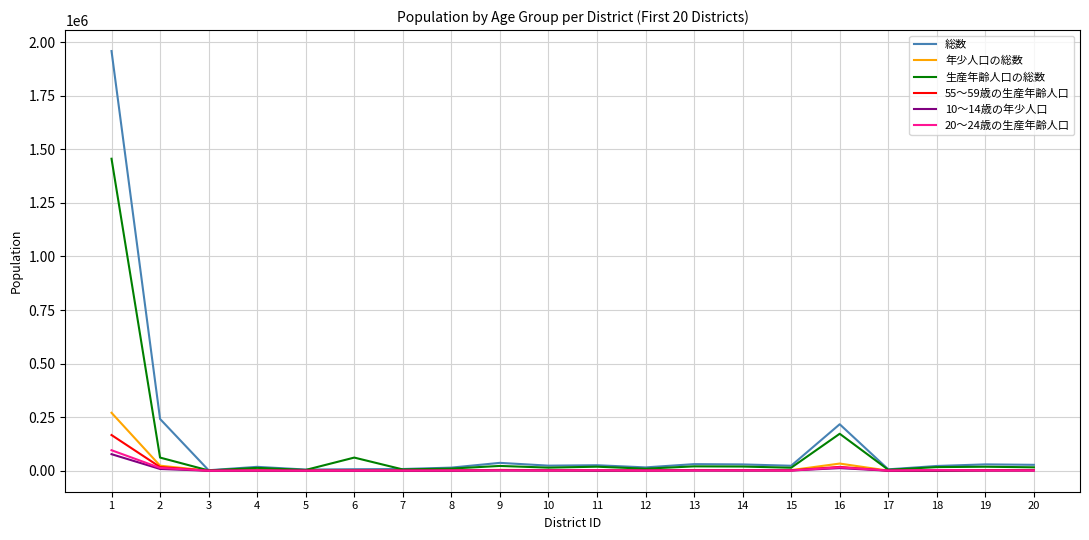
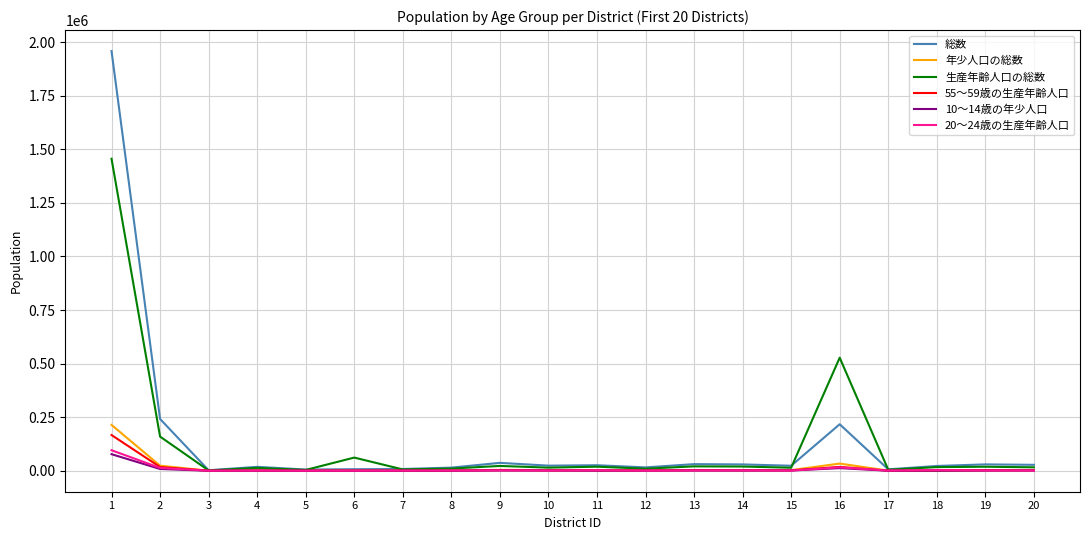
  {
    "総数": {
      "1": 1960000,
      "2": 240000,
      "9": 40000,
      "16": 220000
    },
    "年少人口の総数": {
-     "1": 270000,
+     "1": 210000,
      "16": 30000
    },
    "生産年齢人口の総数": {
      "1": 1460000,
-     "2": 60000,
+     "2": 160000,
      "6": 60000,
      "9": 20000,
-     "16": 170000
+     "16": 530000
    },
    "55～59歳の生産年齢人口": {
      "1": 170000
    },
    "10～14歳の年少人口": {
      "1": 80000
    },
    "20～24歳の生産年齢人口": {
      "1": 100000
    }
  }
